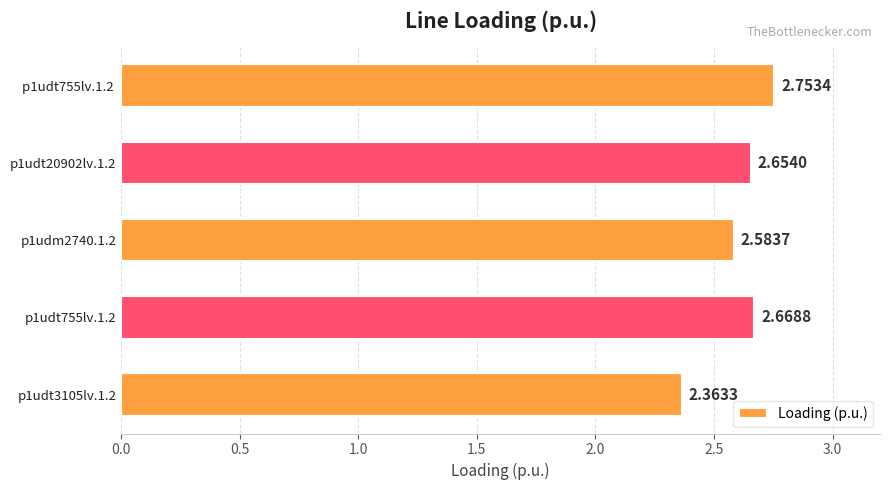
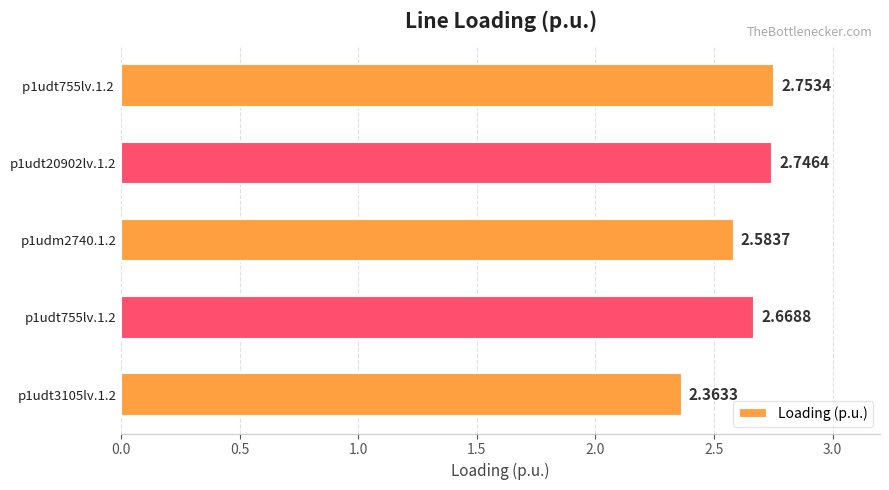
  {
-   "p1udt20902lv.1.2": 2.6540,
+   "p1udt20902lv.1.2": 2.7464,
    "p1udm2740.1.2": 2.5837
  }
